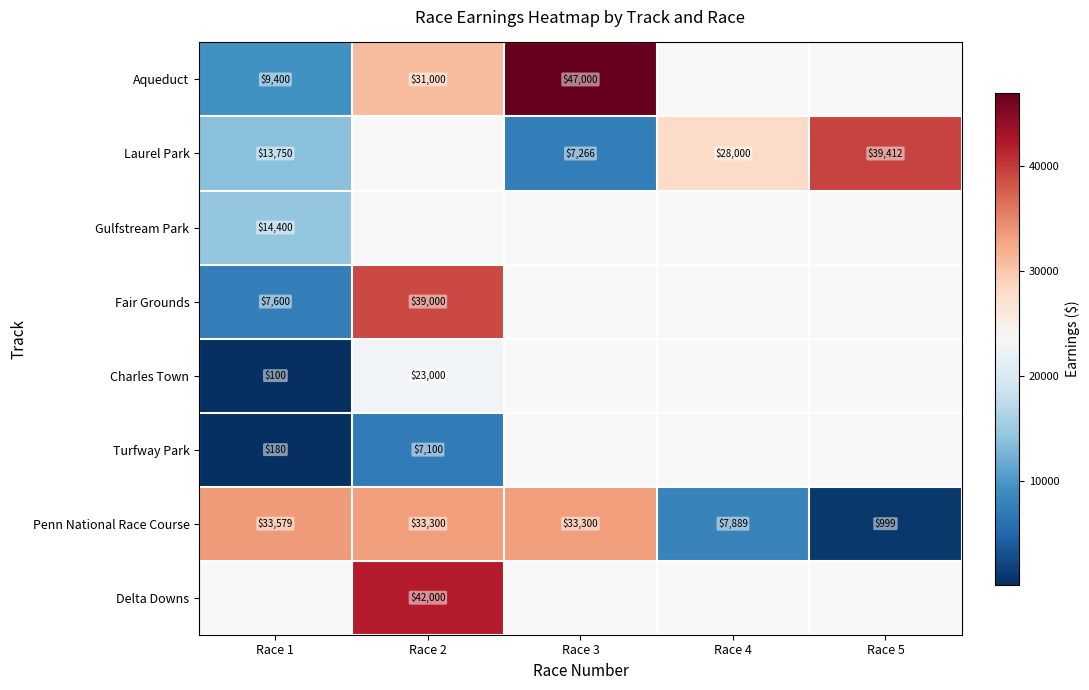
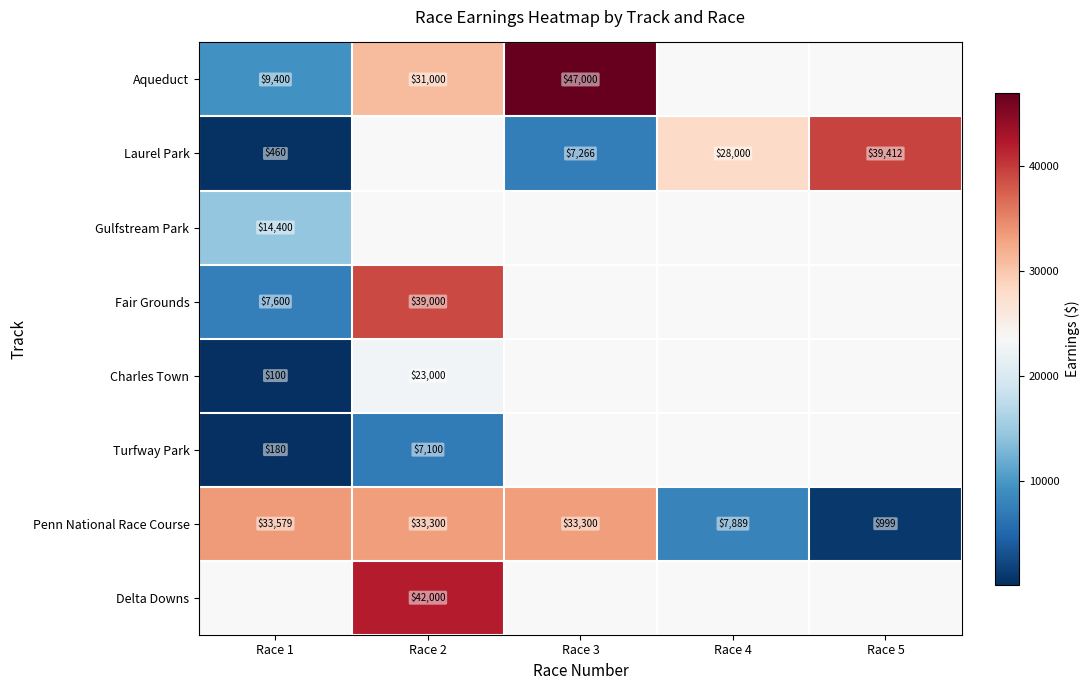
  {
    "Laurel Park": {
-     "Race 1": "$13,750"
+     "Race 1": "$460"
    }
  }
